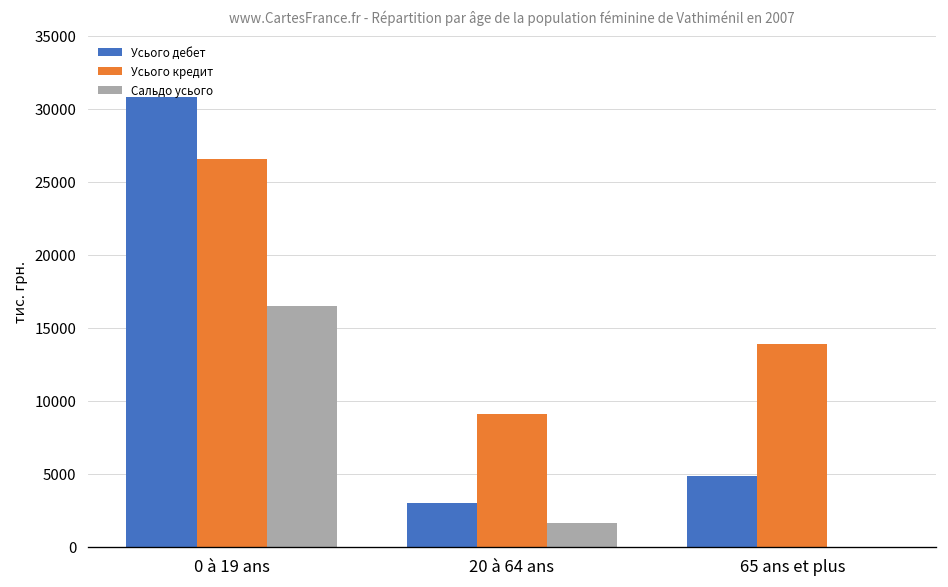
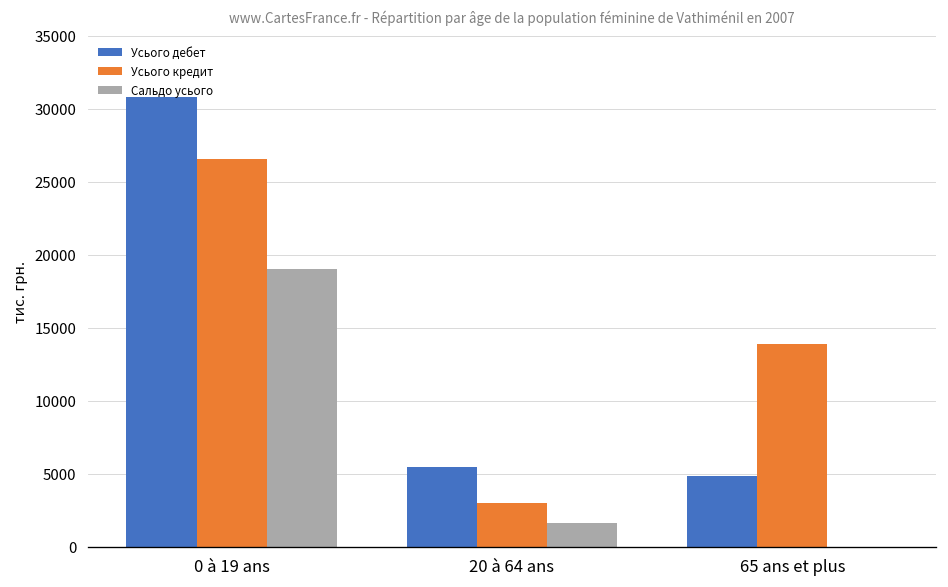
  {
    "Усього дебет": {
      "0 à 19 ans": 30800,
-     "20 à 64 ans": 3000,
+     "20 à 64 ans": 5500,
      "65 ans et plus": 4800
    },
    "Усього кредит": {
      "0 à 19 ans": 26500,
-     "20 à 64 ans": 9100,
+     "20 à 64 ans": 3000,
      "65 ans et plus": 13900
    },
    "Сальдо усього": {
-     "0 à 19 ans": 16400,
+     "0 à 19 ans": 19000,
      "20 à 64 ans": 1600,
      "65 ans et plus": 0
    }
  }
